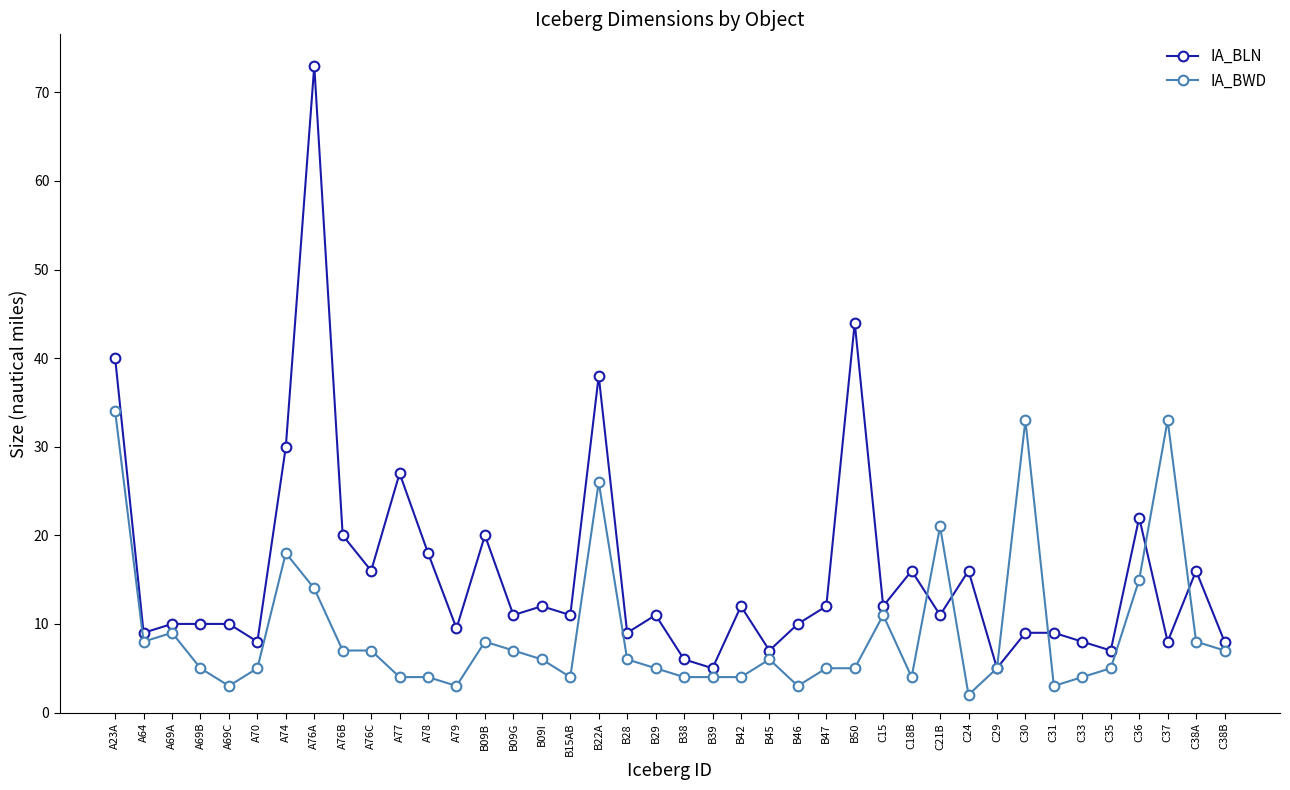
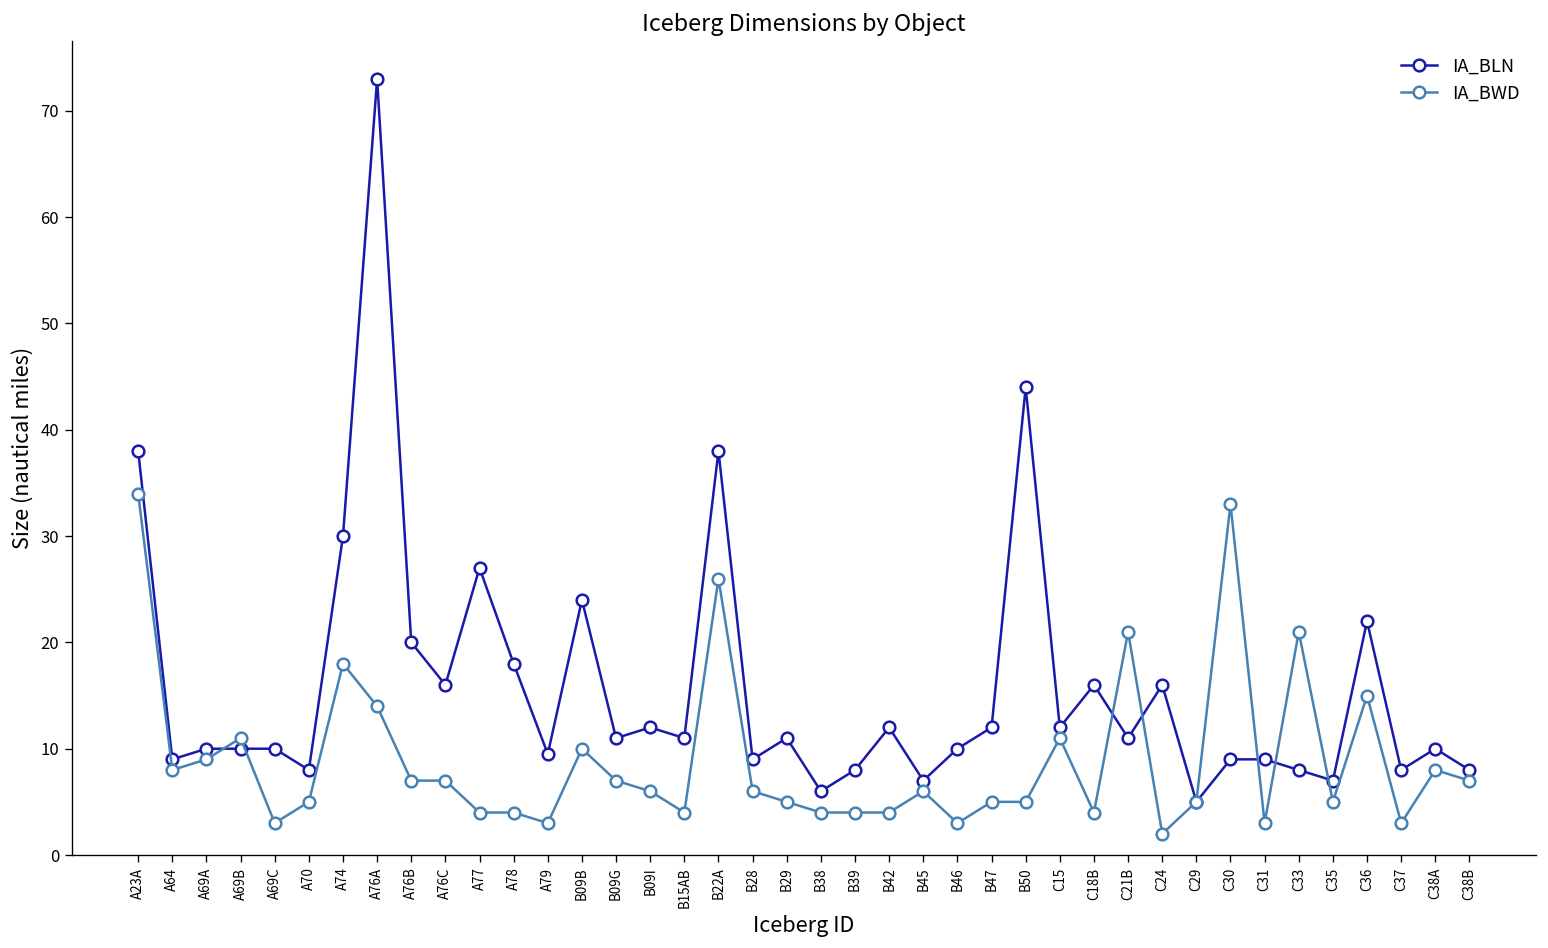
  {
    "IA_BLN": {
-     "A23A": 40,
+     "A23A": 38,
      "A64": 9,
      "A69A": 10,
      "A69B": 10,
      "A69C": 10,
      "A70": 8,
      "A74": 30,
      "A76A": 73,
      "A76B": 20,
      "A76C": 16,
      "A77": 27,
      "A78": 18,
      "A79": 10,
-     "B09B": 20,
+     "B09B": 24,
      "B09G": 11,
      "B09I": 12,
      "B15AB": 11,
      "B22A": 38,
      "B28": 9,
      "B29": 11,
      "B38": 6,
-     "B39": 5,
+     "B39": 8,
      "B42": 12,
      "B45": 7,
      "B46": 10,
      "B47": 12,
      "B50": 44,
      "C15": 12,
      "C18B": 16,
      "C21B": 11,
      "C24": 16,
      "C30": 9,
      "C31": 9,
      "C33": 8,
      "C35": 7,
      "C36": 22,
      "C37": 8,
-     "C38A": 16,
+     "C38A": 10,
      "C38B": 8
    },
    "IA_BWD": {
      "A23A": 34,
      "A64": 8,
      "A69A": 9,
-     "A69B": 5,
+     "A69B": 11,
      "A69C": 3,
      "A70": 5,
      "A74": 18,
      "A76A": 14,
      "A76B": 7,
      "A76C": 7,
      "A77": 4,
      "A78": 4,
      "A79": 3,
-     "B09B": 8,
+     "B09B": 10,
      "B09G": 7,
      "B09I": 6,
      "B15AB": 4,
      "B22A": 26,
      "B28": 6,
      "B29": 5,
      "B38": 4,
      "B39": 4,
      "B42": 4,
      "B45": 6,
      "B46": 3,
      "B47": 5,
      "B50": 5,
      "C15": 11,
      "C18B": 4,
      "C21B": 21,
      "C24": 2,
      "C30": 33,
      "C31": 3,
-     "C33": 4,
+     "C33": 21,
      "C35": 5,
      "C36": 15,
-     "C37": 33,
+     "C37": 3,
      "C38A": 8,
      "C38B": 7
    }
  }
